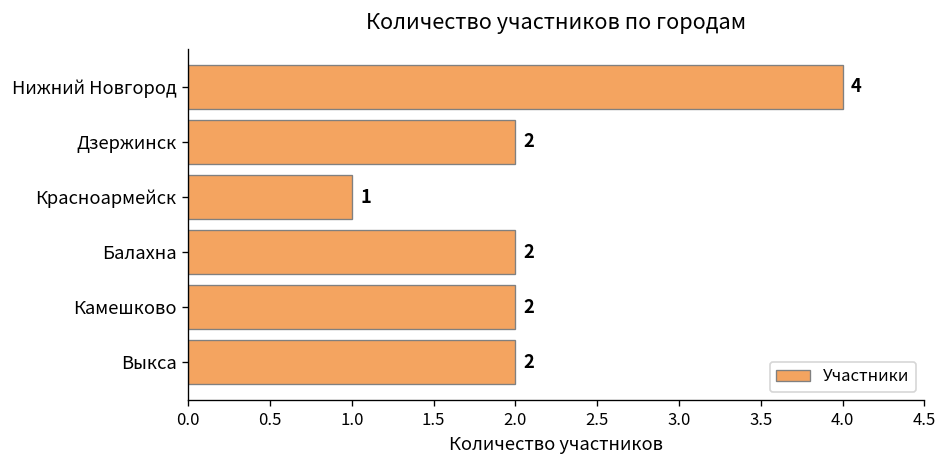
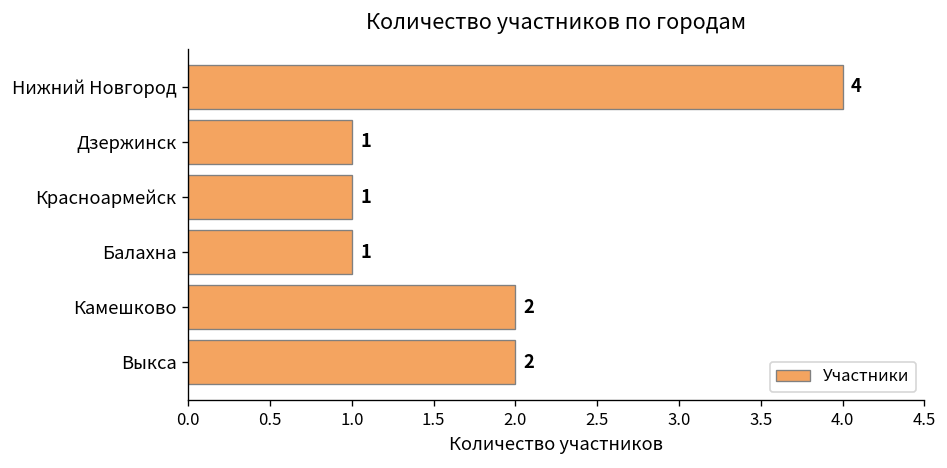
  {
    "Нижний Новгород": 4,
-   "Дзержинск": 2,
+   "Дзержинск": 1,
    "Красноармейск": 1,
-   "Балахна": 2,
+   "Балахна": 1,
    "Камешково": 2,
    "Выкса": 2
  }
